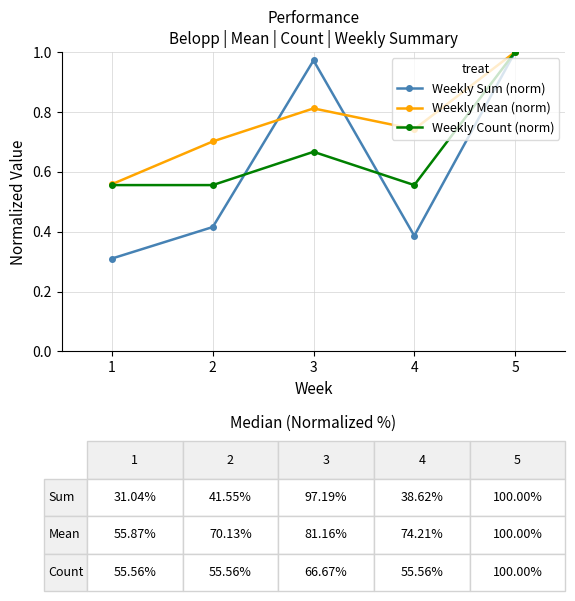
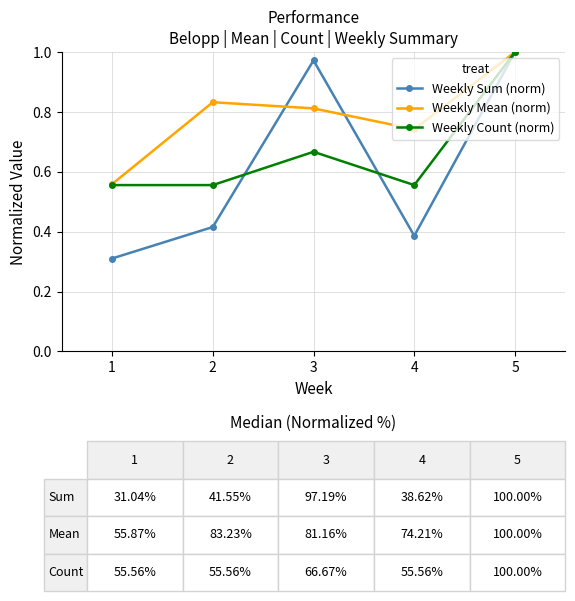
  {
    "Weekly Sum (norm)": {
      "1": "0.31",
      "2": "0.42",
      "3": "0.97",
      "4": "0.39"
    },
    "Weekly Mean (norm)": {
-     "2": "70.13%"
+     "2": "83.23%"
    },
    "Weekly Count (norm)": {
      "2": "0.56",
      "3": "0.67",
      "4": "0.56"
    }
  }
